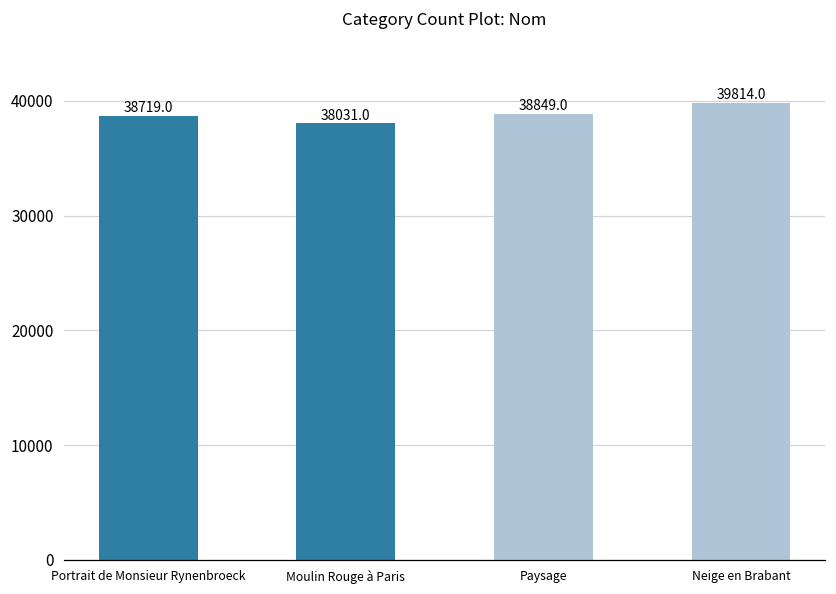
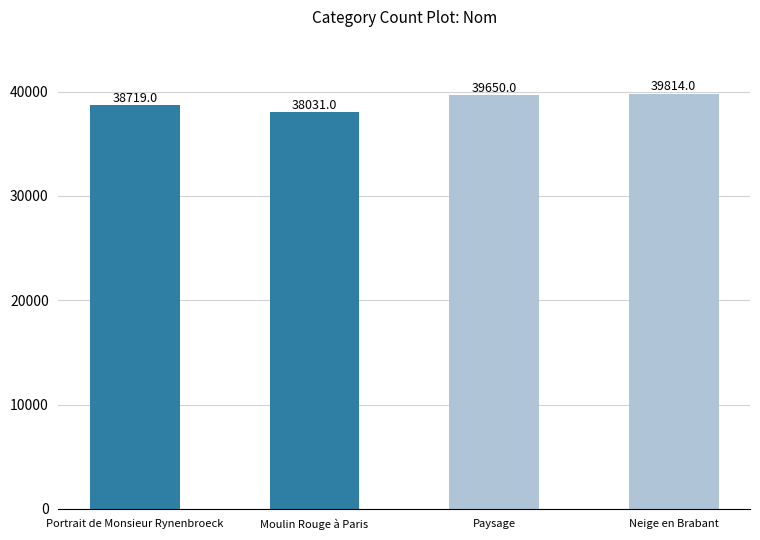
  {
    "Portrait de Monsieur Rynenbroeck": 38719.0,
    "Moulin Rouge à Paris": 38031.0,
-   "Paysage": 38849.0,
+   "Paysage": 39650.0,
    "Neige en Brabant": 39814.0
  }
